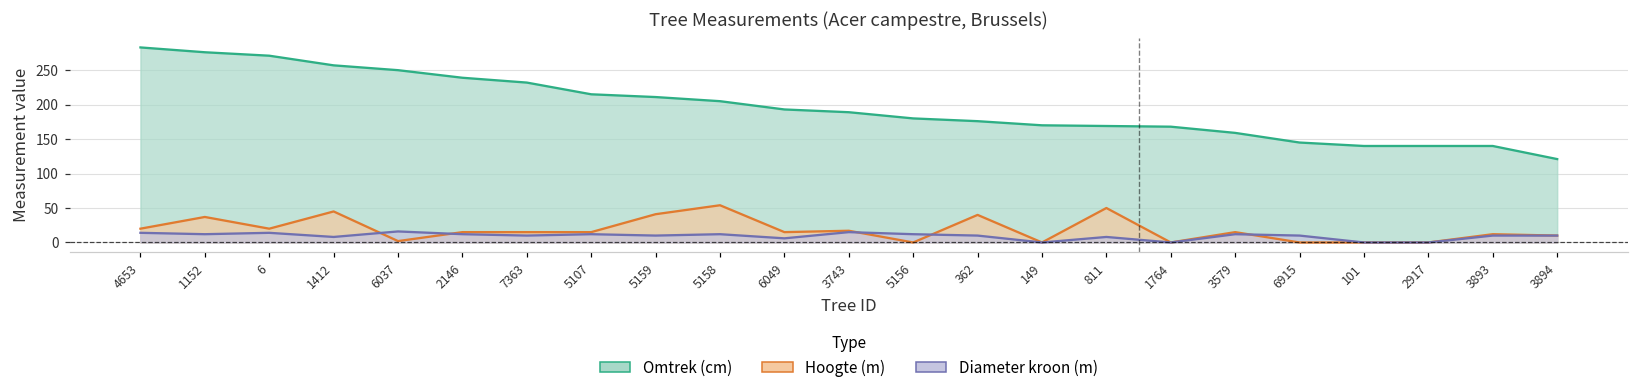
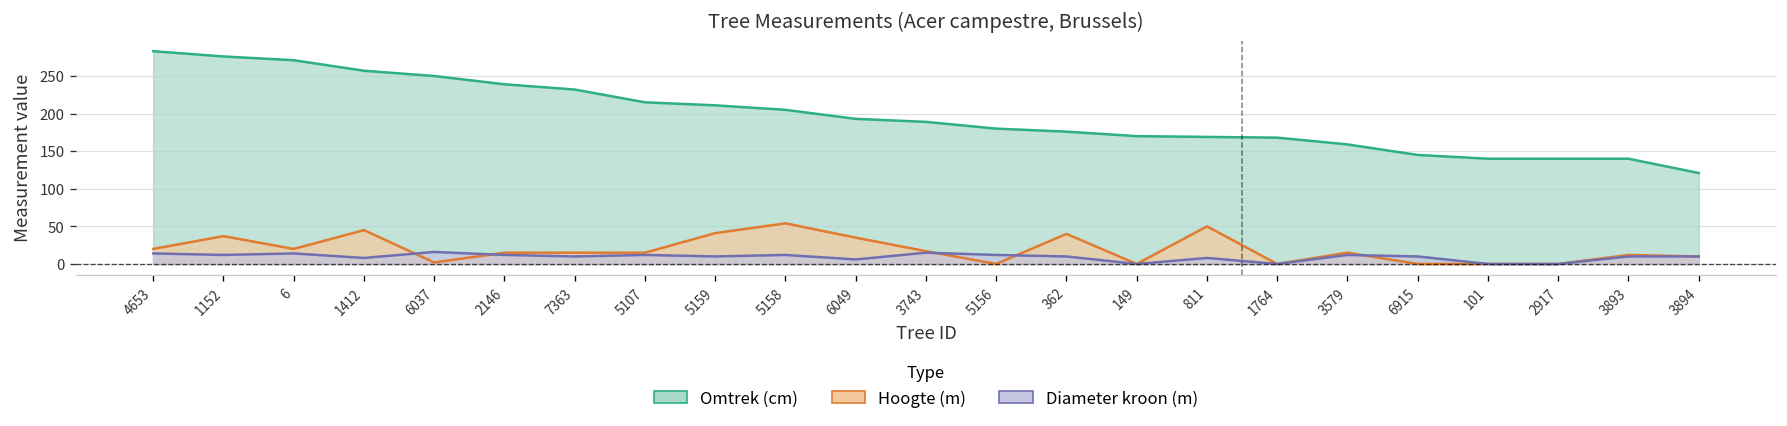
  {
    "Hoogte (m)": {
      "4653": 20,
      "1152": 40,
      "6": 20,
      "1412": 50,
      "6037": 0,
      "7363": 20,
      "5159": 40,
      "5158": 50,
-     "6049": 20,
+     "6049": 40,
      "5156": 0,
      "362": 40,
      "811": 50,
      "6915": 0
    }
  }
